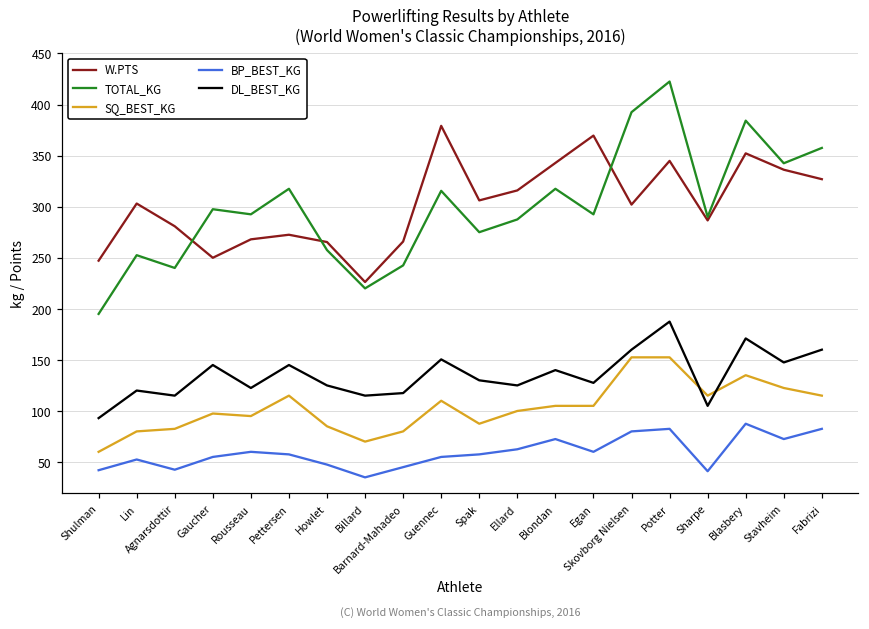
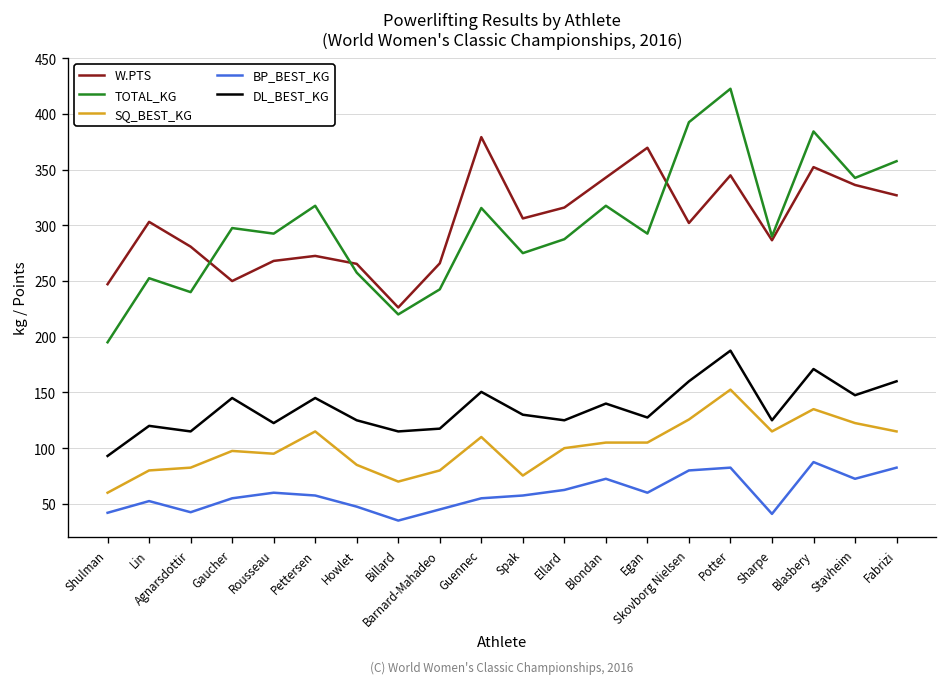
  {
    "W.PTS": {
      "Shulman": 250,
      "Lin": 300,
      "Agnarsdottir": 280,
      "Gaucher": 250,
      "Rousseau": 270,
      "Pettersen": 270,
      "Howlet": 270,
      "Billard": 230,
      "Barnard-Mahadeo": 270,
      "Guennec": 380,
      "Spak": 310,
      "Ellard": 320,
      "Blondan": 340,
      "Egan": 370,
      "Skovborg Nielsen": 300,
      "Potter": 340,
      "Sharpe": 290,
      "Blasbery": 350,
      "Stavheim": 340,
      "Fabrizi": 330
    },
    "TOTAL_KG": {
      "Shulman": 200,
      "Lin": 250,
      "Agnarsdottir": 240,
      "Gaucher": 300,
      "Rousseau": 290,
      "Pettersen": 320,
      "Howlet": 260,
      "Billard": 220,
      "Barnard-Mahadeo": 240,
      "Guennec": 320,
      "Spak": 280,
      "Ellard": 290,
      "Blondan": 320,
      "Egan": 290,
      "Skovborg Nielsen": 390,
      "Potter": 420,
      "Sharpe": 290,
      "Blasbery": 380,
      "Stavheim": 340,
      "Fabrizi": 360
    },
    "SQ_BEST_KG": {
      "Shulman": 60,
      "Lin": 80,
      "Agnarsdottir": 80,
      "Gaucher": 100,
      "Rousseau": 100,
      "Pettersen": 120,
      "Howlet": 90,
      "Billard": 70,
      "Barnard-Mahadeo": 80,
      "Guennec": 110,
-     "Spak": 90,
+     "Spak": 80,
      "Ellard": 100,
      "Blondan": 110,
      "Egan": 110,
-     "Skovborg Nielsen": 150,
+     "Skovborg Nielsen": 130,
      "Potter": 150,
      "Sharpe": 120,
      "Blasbery": 140,
      "Stavheim": 120,
      "Fabrizi": 120
    },
    "BP_BEST_KG": {
      "Shulman": 40,
      "Lin": 50,
      "Agnarsdottir": 40,
      "Gaucher": 60,
      "Rousseau": 60,
      "Pettersen": 60,
      "Howlet": 50,
      "Billard": 40,
      "Barnard-Mahadeo": 50,
      "Guennec": 60,
      "Spak": 60,
      "Ellard": 60,
      "Blondan": 70,
      "Egan": 60,
      "Skovborg Nielsen": 80,
      "Potter": 80,
      "Sharpe": 40,
      "Blasbery": 90,
      "Stavheim": 70,
      "Fabrizi": 80
    },
    "DL_BEST_KG": {
      "Shulman": 90,
      "Lin": 120,
      "Agnarsdottir": 120,
      "Gaucher": 150,
      "Rousseau": 120,
      "Pettersen": 150,
      "Howlet": 130,
      "Billard": 120,
      "Barnard-Mahadeo": 120,
      "Guennec": 150,
      "Spak": 130,
      "Ellard": 130,
      "Blondan": 140,
      "Egan": 130,
      "Skovborg Nielsen": 160,
      "Potter": 190,
-     "Sharpe": 110,
+     "Sharpe": 130,
      "Blasbery": 170,
      "Stavheim": 150,
      "Fabrizi": 160
    }
  }
